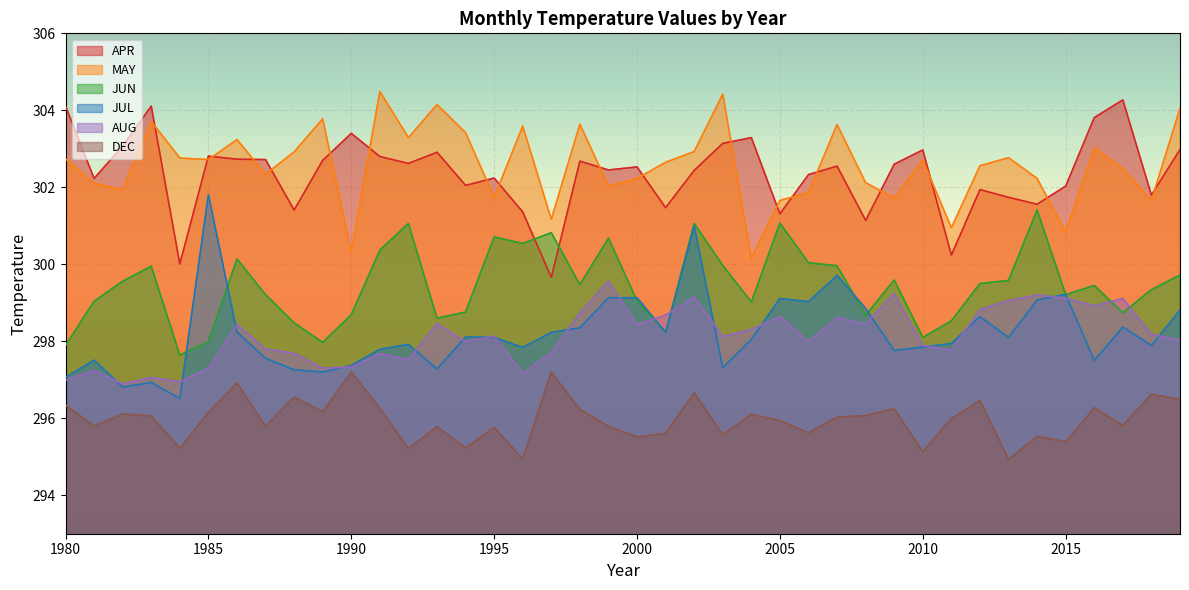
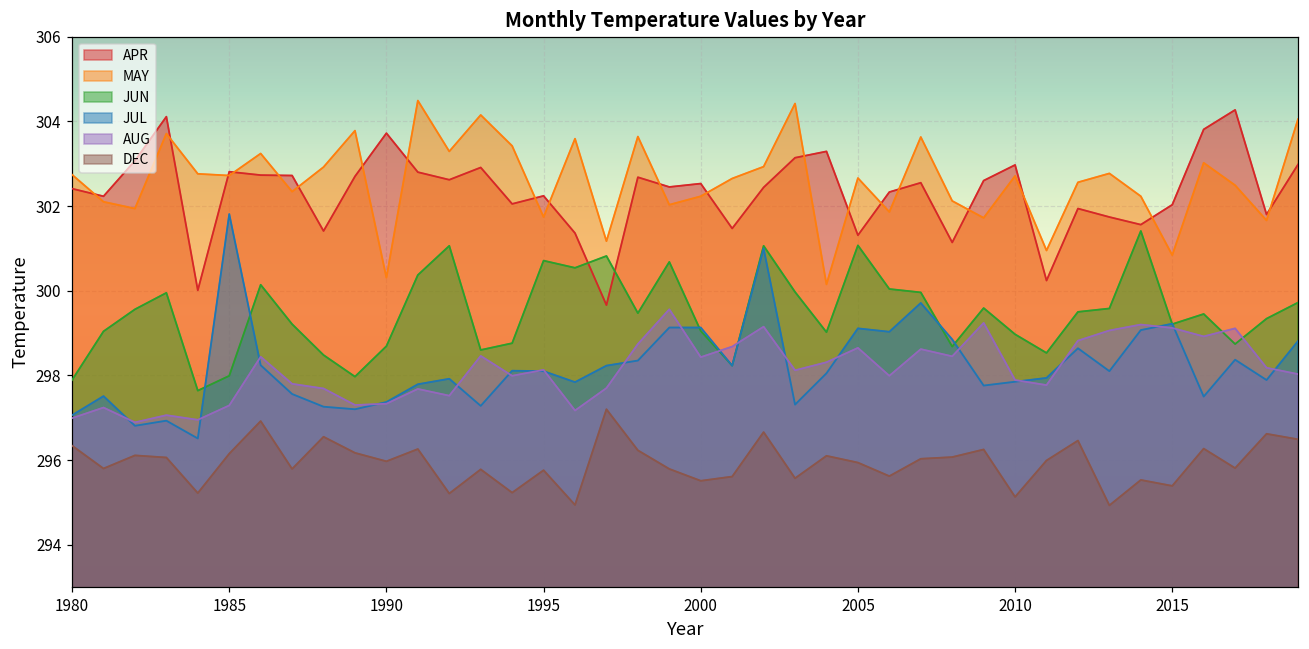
  {
    "APR": {
-     "1980": 304.1,
+     "1980": 302.4,
      "1985": 302.8,
-     "1990": 303.4,
+     "1990": 303.7,
      "1995": 302.2,
      "2000": 302.5,
      "2005": 301.3,
      "2010": 303.0,
      "2015": 302.0
    },
    "MAY": {
      "1980": 302.7,
      "1985": 302.7,
      "1990": 300.3,
      "1995": 301.7,
      "2000": 302.2,
-     "2005": 301.7,
+     "2005": 302.7,
      "2010": 302.7,
      "2015": 300.8
    },
    "JUN": {
      "1980": 297.9,
      "1985": 298.0,
      "1990": 298.7,
      "1995": 300.7,
      "2000": 299.1,
      "2005": 301.1,
-     "2010": 298.1
+     "2010": 299.0
    },
    "JUL": {
      "1980": 297.1,
      "1985": 301.8,
      "2000": 299.1,
      "2005": 299.1
    },
    "AUG": {
      "1980": 297.0,
      "1985": 297.3,
      "2000": 298.4,
      "2005": 298.7,
      "2015": 299.1
    },
    "DEC": {
      "1980": 296.3,
      "1985": 296.2,
-     "1990": 297.2,
+     "1990": 296.0,
      "1995": 295.8,
      "2000": 295.5,
      "2005": 295.9,
      "2010": 295.1,
      "2015": 295.4
    }
  }
